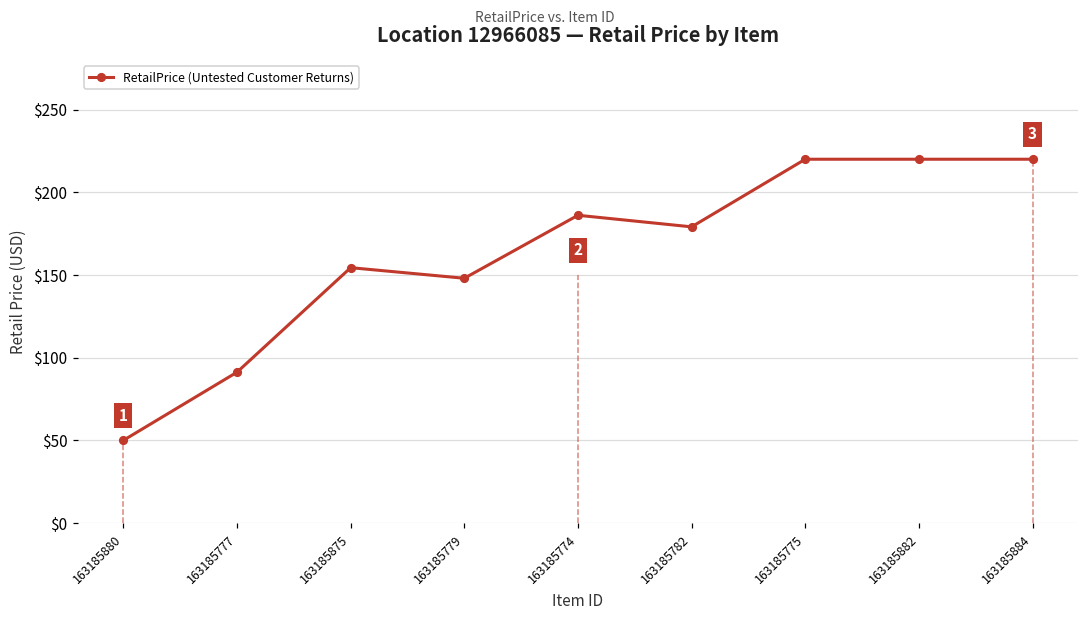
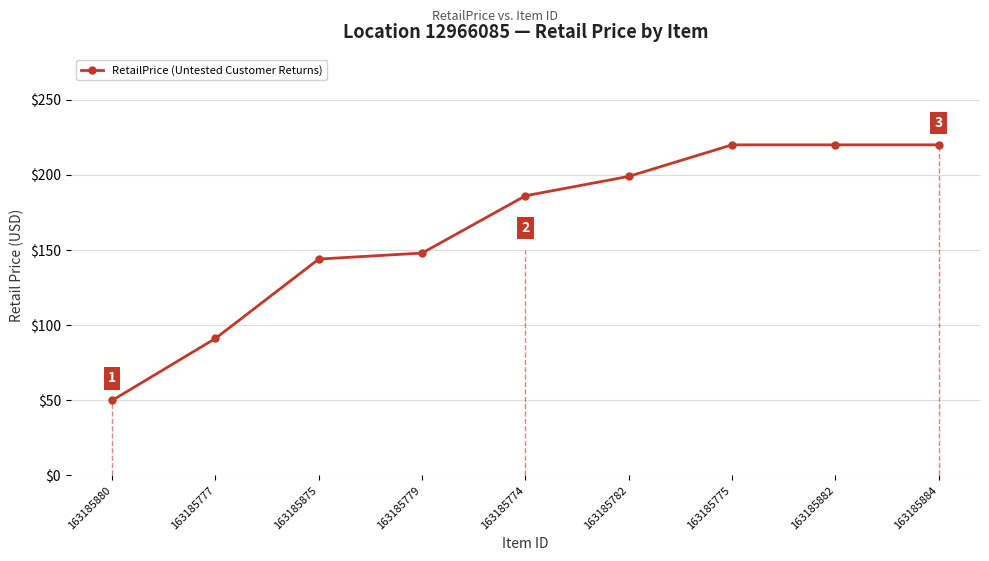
  {
    "163185777": "$91",
-   "163185875": "$154",
+   "163185875": "$144",
    "163185779": "$148",
    "163185774": "$186",
-   "163185782": "$179",
+   "163185782": "$199",
    "163185775": "$220",
    "163185882": "$220"
  }
